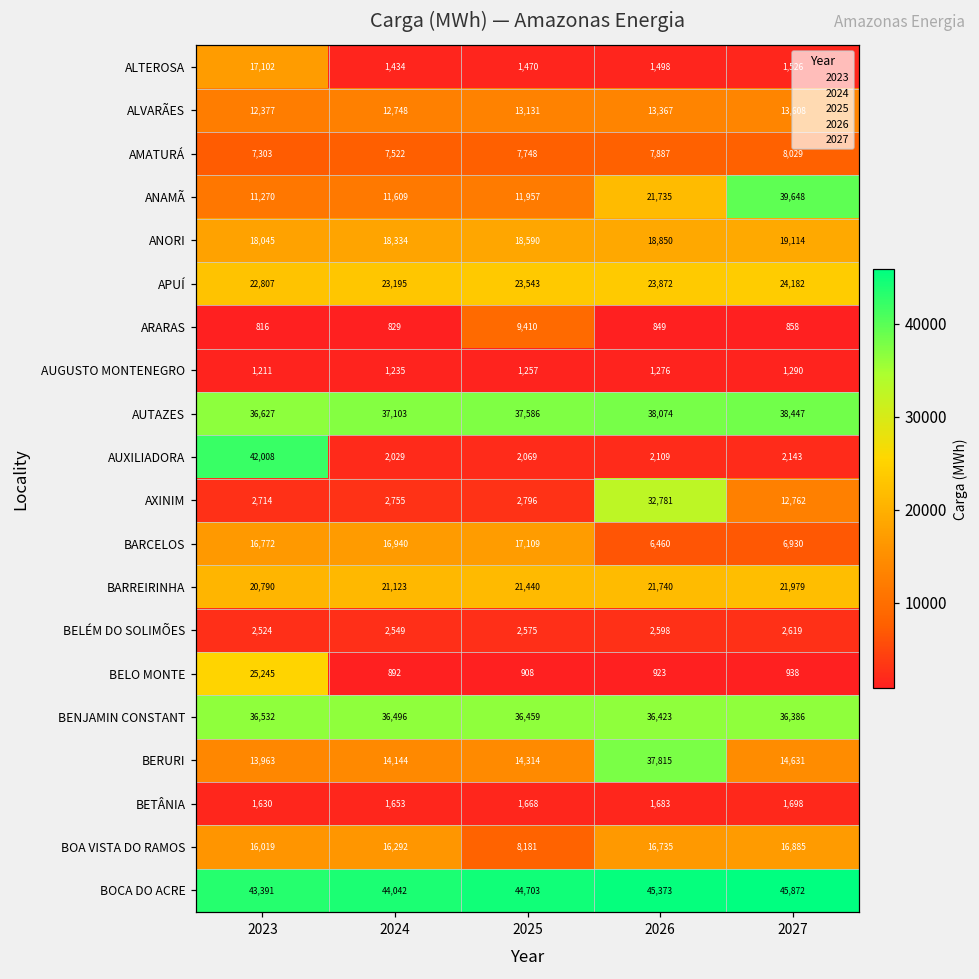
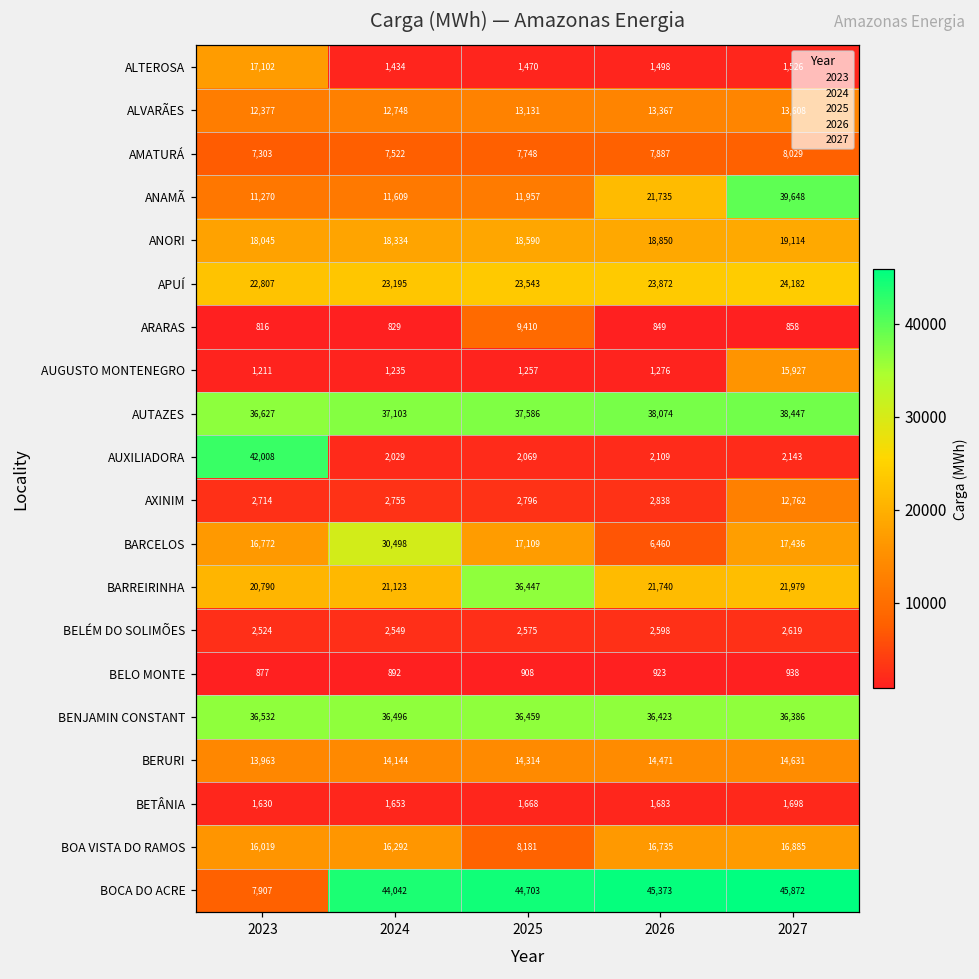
  {
    "AUGUSTO MONTENEGRO": {
-     "2027": "1,290"
+     "2027": "15,927"
    },
    "AXINIM": {
-     "2026": "32,781"
+     "2026": "2,838"
    },
    "BARCELOS": {
-     "2024": "16,940",
-     "2027": "6,930"
+     "2024": "30,498",
+     "2027": "17,436"
    },
    "BARREIRINHA": {
-     "2025": "21,440"
+     "2025": "36,447"
    },
    "BELO MONTE": {
-     "2023": "25,245"
+     "2023": "877"
    },
    "BERURI": {
-     "2026": "37,815"
+     "2026": "14,471"
    },
    "BOCA DO ACRE": {
-     "2023": "43,391"
+     "2023": "7,907"
    }
  }
